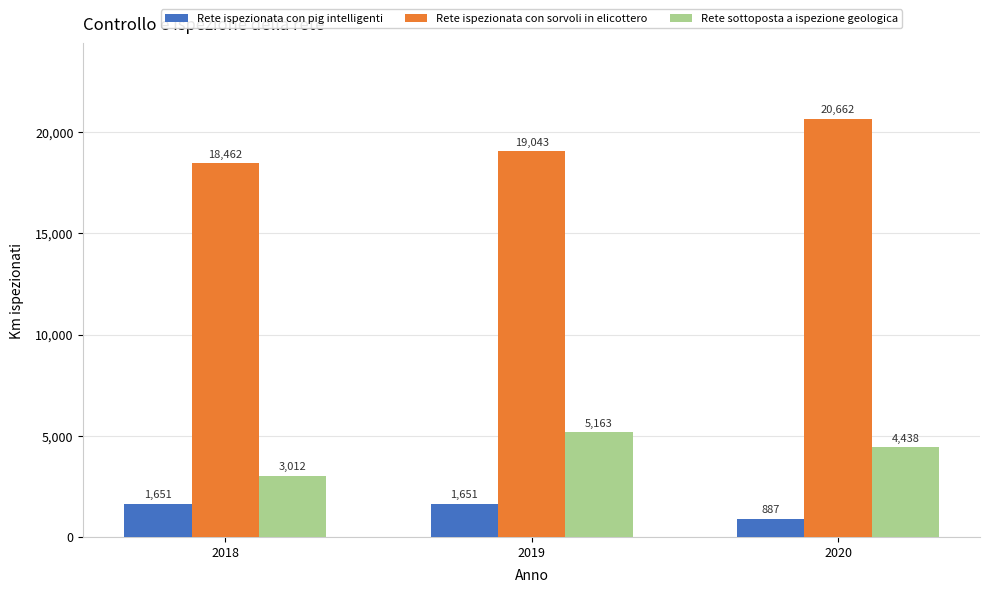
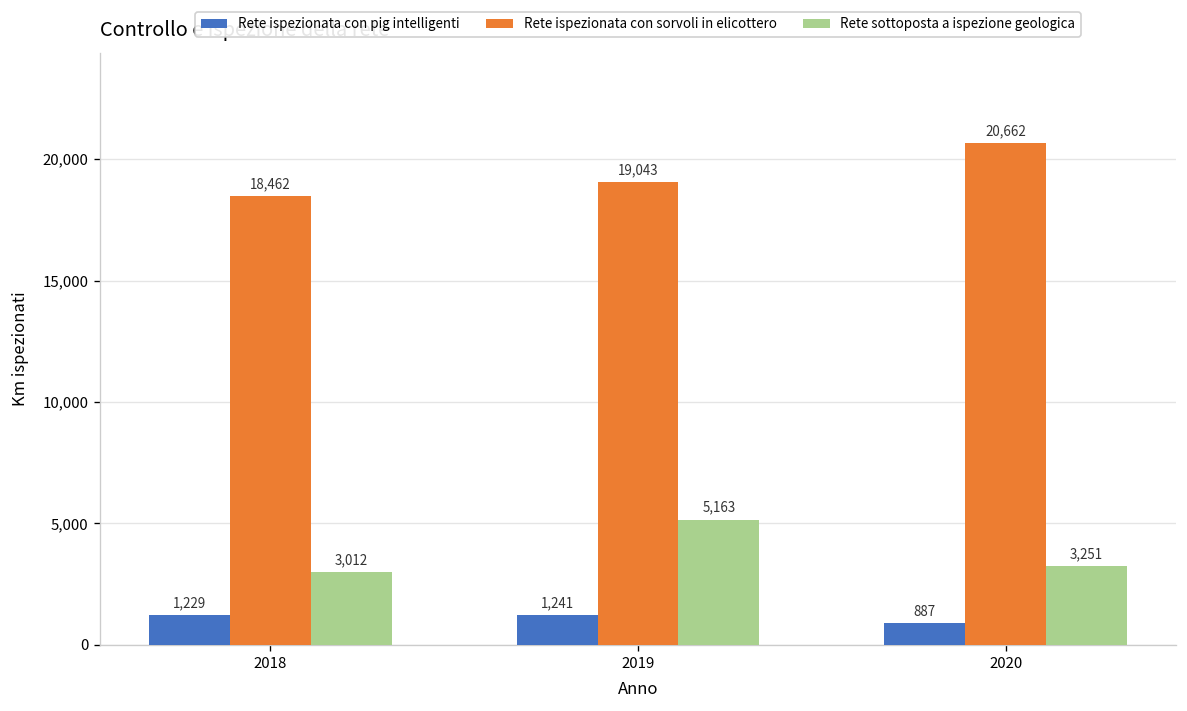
  {
    "Rete ispezionata con pig intelligenti": {
-     "2018": "1,651",
-     "2019": "1,651",
+     "2018": "1,229",
+     "2019": "1,241",
      "2020": "887"
    },
    "Rete ispezionata con sorvoli in elicottero": {
      "2018": "18,462",
      "2019": "19,043",
      "2020": "20,662"
    },
    "Rete sottoposta a ispezione geologica": {
      "2018": "3,012",
      "2019": "5,163",
-     "2020": "4,438"
+     "2020": "3,251"
    }
  }
